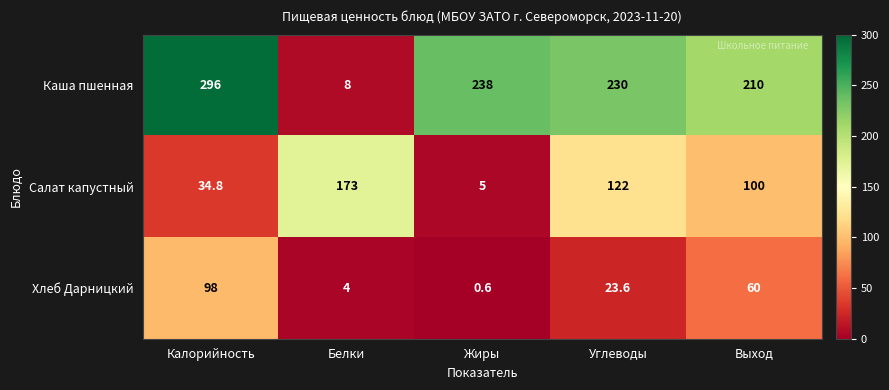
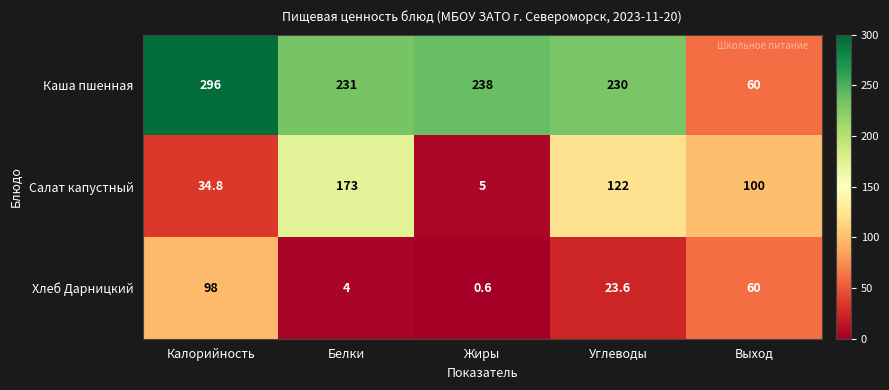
  {
    "Каша пшенная": {
      "Калорийность": 296,
-     "Белки": 8,
+     "Белки": 231,
      "Жиры": 238,
      "Углеводы": 230,
-     "Выход": 210
+     "Выход": 60
    },
    "Салат капустный": {
      "Калорийность": 34.8,
      "Белки": 173,
      "Жиры": 5,
      "Углеводы": 122,
      "Выход": 100
    },
    "Хлеб Дарницкий": {
      "Калорийность": 98,
      "Белки": 4,
      "Жиры": 0.6,
      "Углеводы": 23.6,
      "Выход": 60
    }
  }
